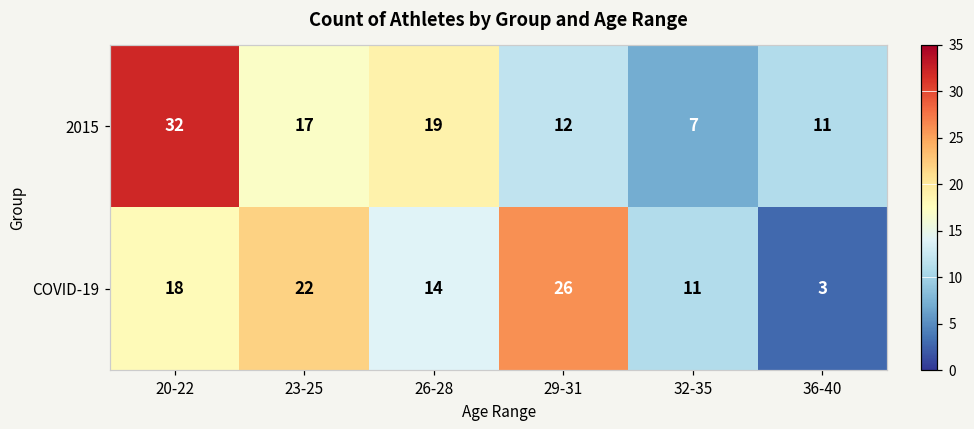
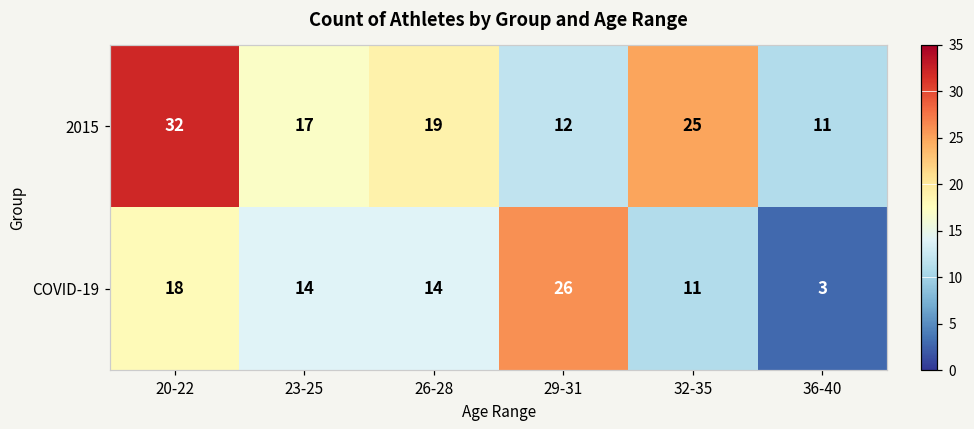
  {
    "2015": {
      "20-22": 32,
      "23-25": 17,
      "26-28": 19,
      "29-31": 12,
-     "32-35": 7,
+     "32-35": 25,
      "36-40": 11
    },
    "COVID-19": {
      "20-22": 18,
-     "23-25": 22,
+     "23-25": 14,
      "26-28": 14,
      "29-31": 26,
      "32-35": 11,
      "36-40": 3
    }
  }
